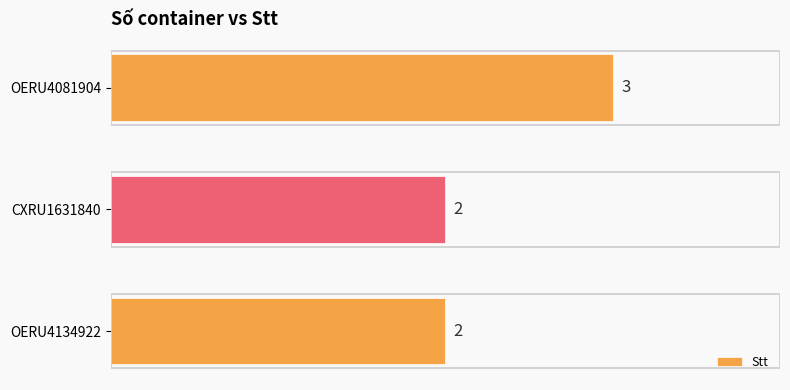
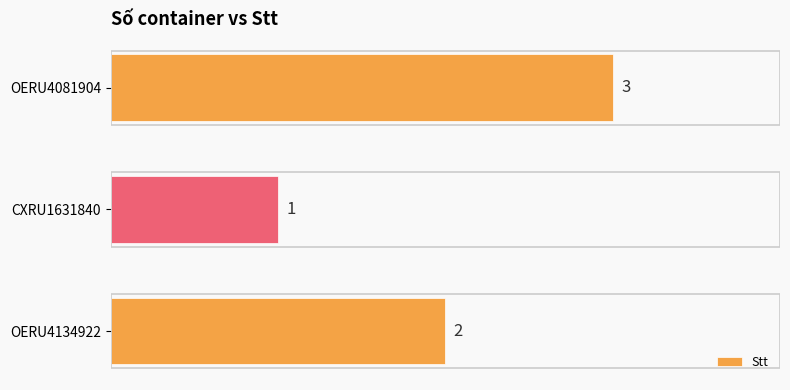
  {
    "OERU4081904": 3,
-   "CXRU1631840": 2,
+   "CXRU1631840": 1,
    "OERU4134922": 2
  }
